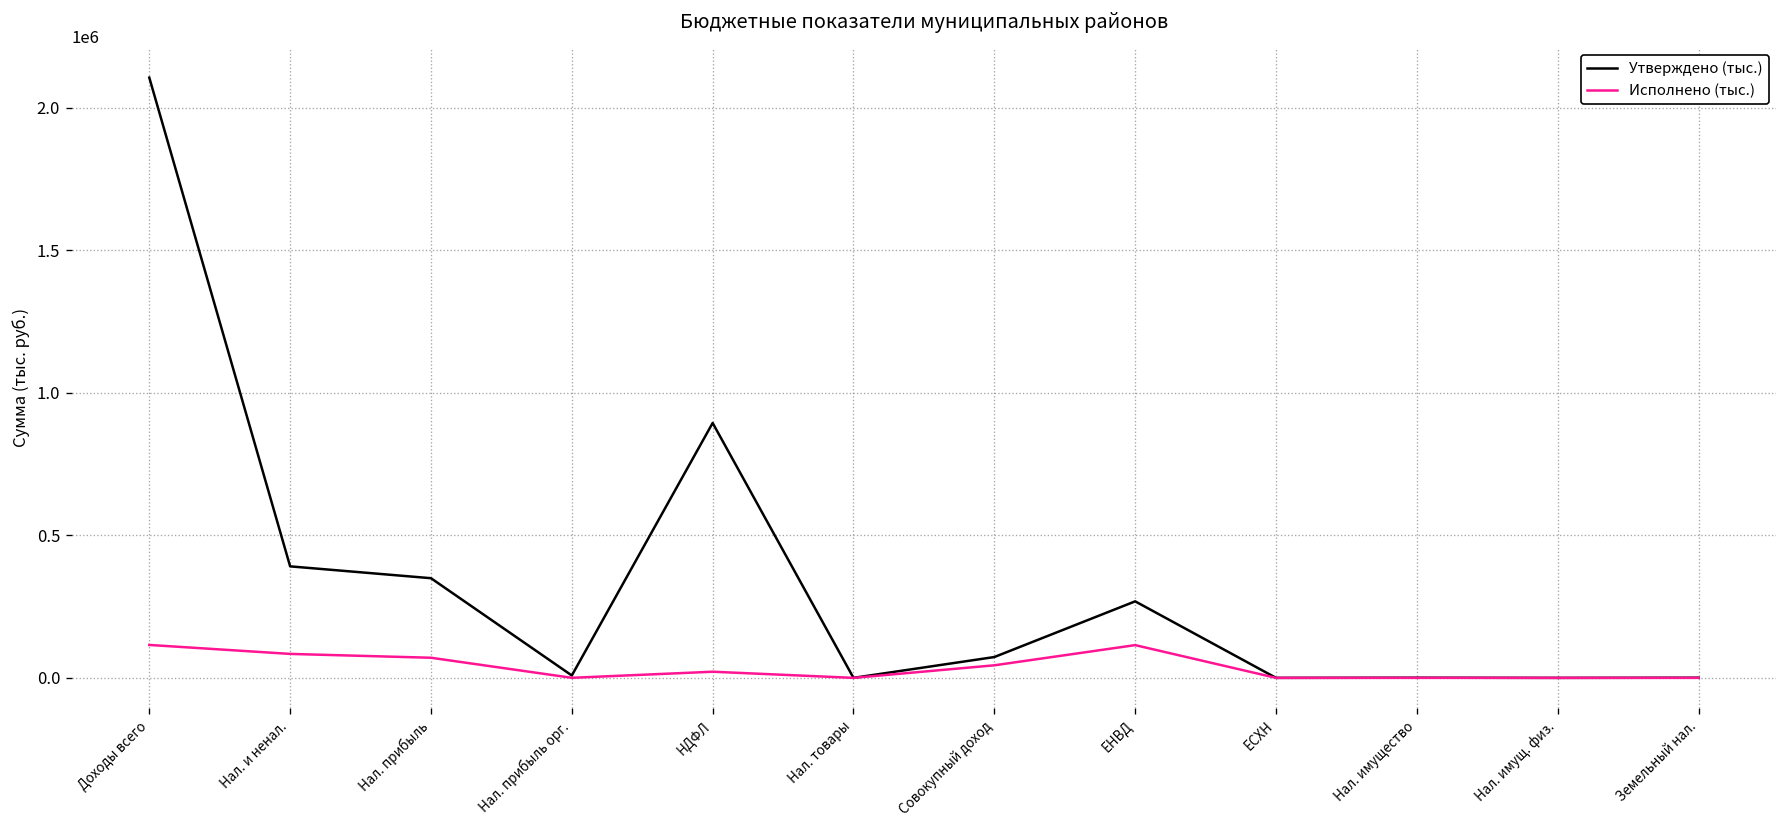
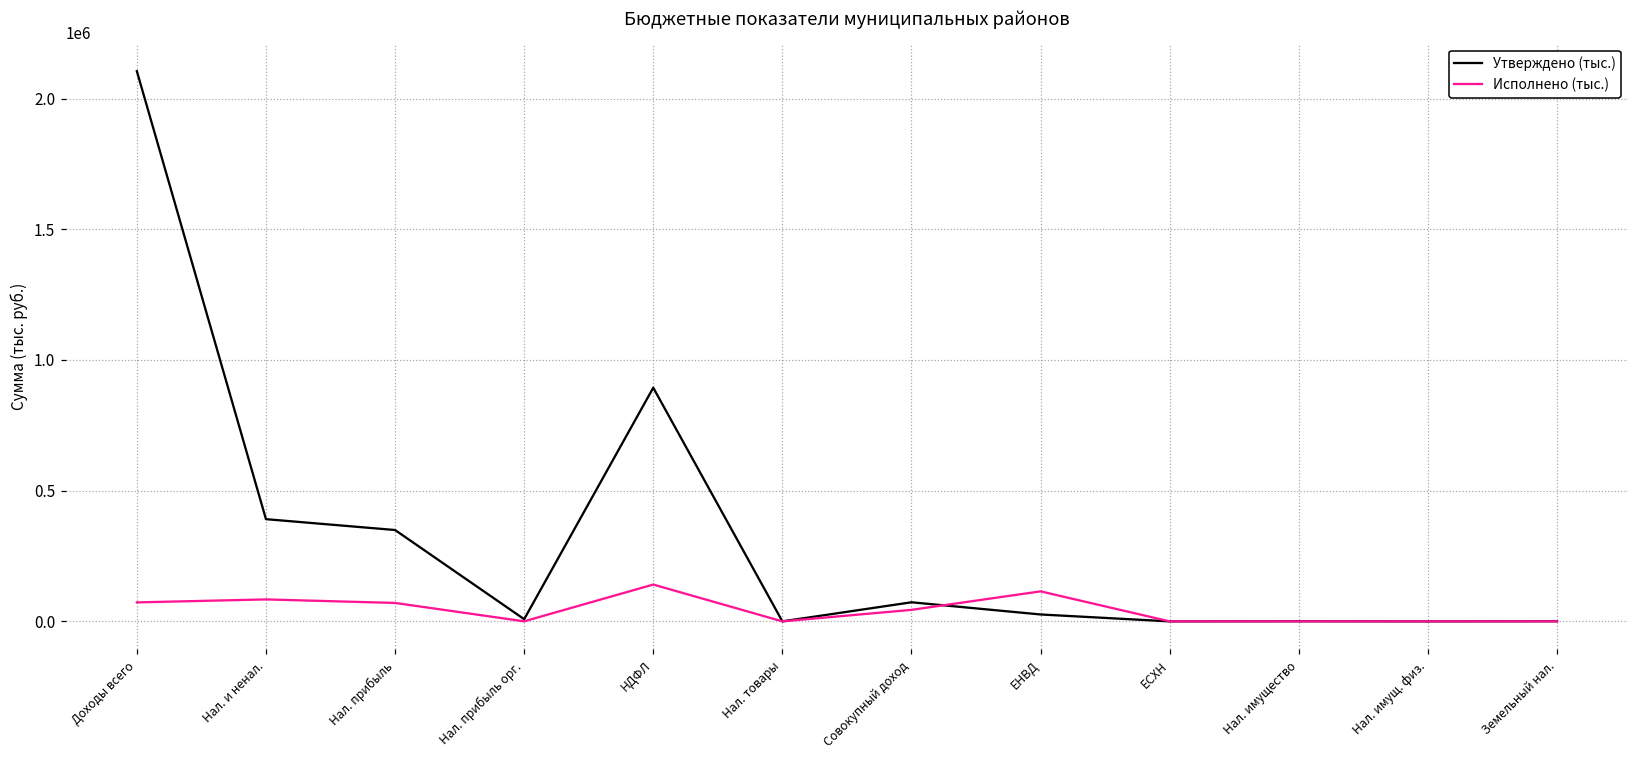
  {
    "Утверждено (тыс.)": {
      "Доходы всего": 2100000,
      "Нал. и ненал.": 390000,
      "Нал. прибыль": 350000,
      "НДФЛ": 890000,
      "Совокупный доход": 70000,
-     "ЕНВД": 270000
+     "ЕНВД": 30000
    },
    "Исполнено (тыс.)": {
-     "Доходы всего": 120000,
+     "Доходы всего": 70000,
      "Нал. и ненал.": 80000,
      "Нал. прибыль": 70000,
-     "НДФЛ": 20000,
+     "НДФЛ": 140000,
      "Совокупный доход": 40000,
      "ЕНВД": 110000
    }
  }
